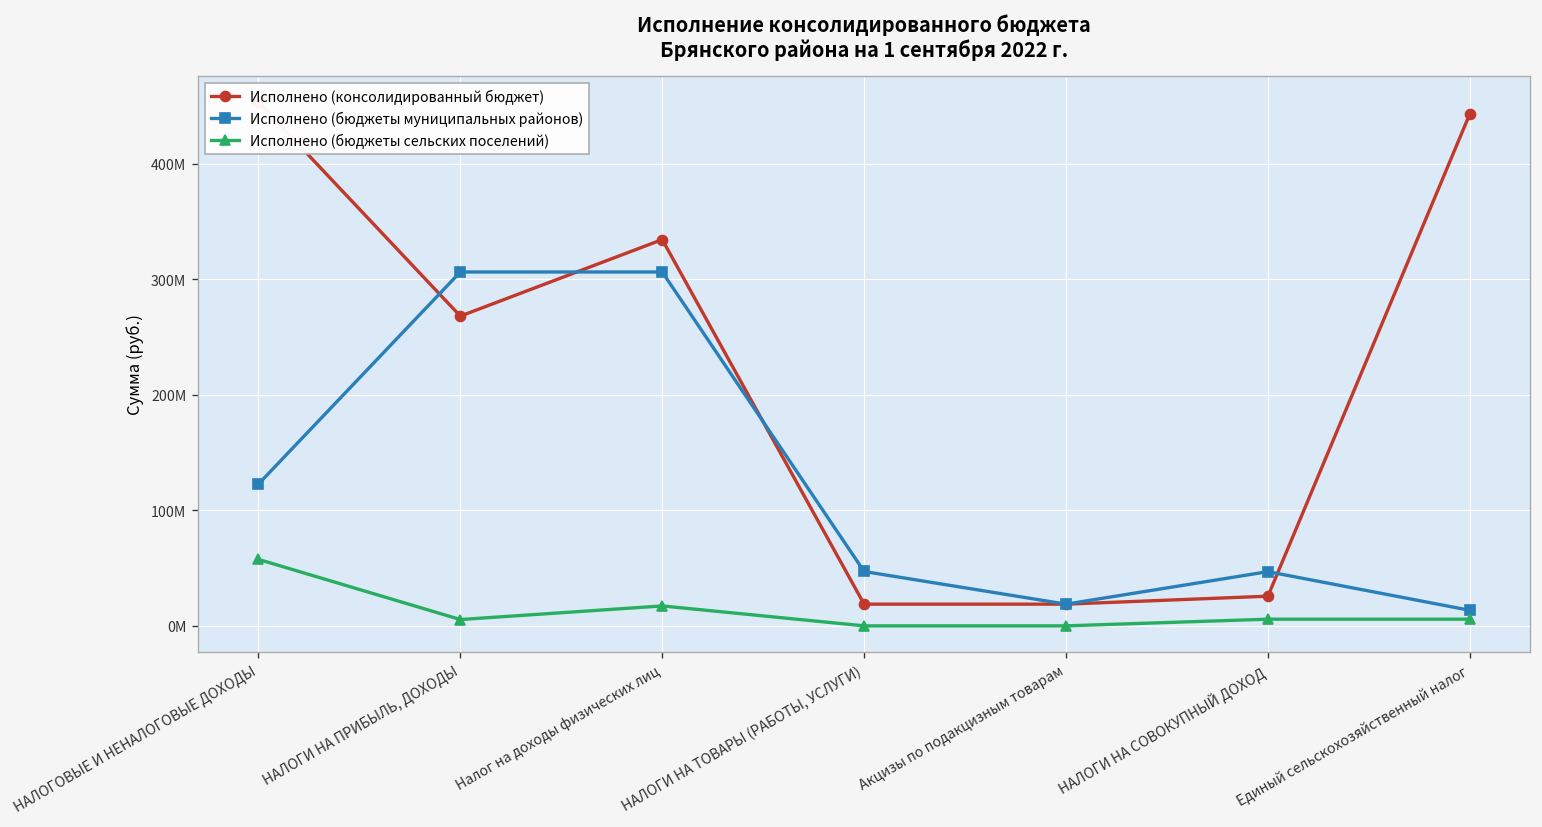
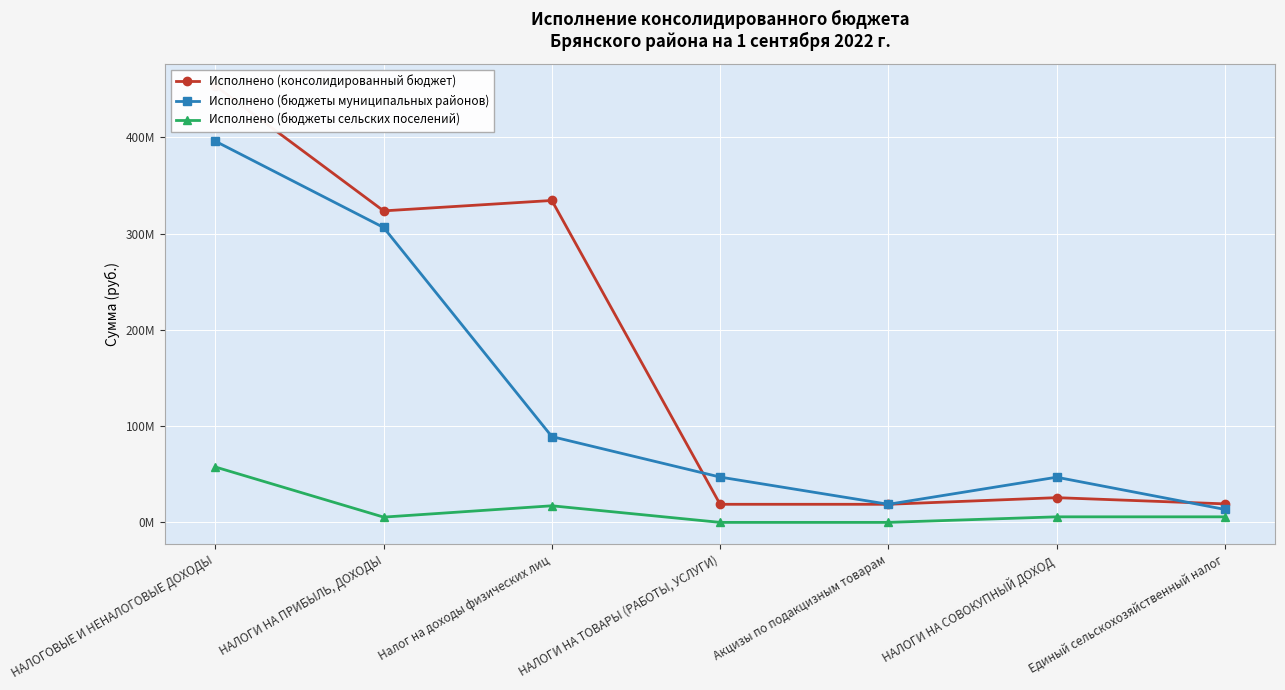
  {
    "Исполнено (консолидированный бюджет)": {
-     "НАЛОГИ НА ПРИБЫЛЬ, ДОХОДЫ": 270000000,
+     "НАЛОГИ НА ПРИБЫЛЬ, ДОХОДЫ": 320000000,
      "Налог на доходы физических лиц": 330000000,
      "НАЛОГИ НА ТОВАРЫ (РАБОТЫ, УСЛУГИ)": 20000000,
      "НАЛОГИ НА СОВОКУПНЫЙ ДОХОД": 30000000,
-     "Единый сельскохозяйственный налог": 440000000
+     "Единый сельскохозяйственный налог": 20000000
    },
    "Исполнено (бюджеты муниципальных районов)": {
-     "НАЛОГОВЫЕ И НЕНАЛОГОВЫЕ ДОХОДЫ": 120000000,
+     "НАЛОГОВЫЕ И НЕНАЛОГОВЫЕ ДОХОДЫ": 400000000,
      "НАЛОГИ НА ПРИБЫЛЬ, ДОХОДЫ": 310000000,
-     "Налог на доходы физических лиц": 310000000,
+     "Налог на доходы физических лиц": 90000000,
      "НАЛОГИ НА ТОВАРЫ (РАБОТЫ, УСЛУГИ)": 50000000,
      "НАЛОГИ НА СОВОКУПНЫЙ ДОХОД": 50000000,
      "Единый сельскохозяйственный налог": 10000000
    },
    "Исполнено (бюджеты сельских поселений)": {
      "НАЛОГОВЫЕ И НЕНАЛОГОВЫЕ ДОХОДЫ": 60000000,
      "НАЛОГИ НА ПРИБЫЛЬ, ДОХОДЫ": 10000000,
      "Налог на доходы физических лиц": 20000000,
      "НАЛОГИ НА ТОВАРЫ (РАБОТЫ, УСЛУГИ)": 0,
      "Акцизы по подакцизным товарам": 0,
      "НАЛОГИ НА СОВОКУПНЫЙ ДОХОД": 10000000,
      "Единый сельскохозяйственный налог": 10000000
    }
  }
